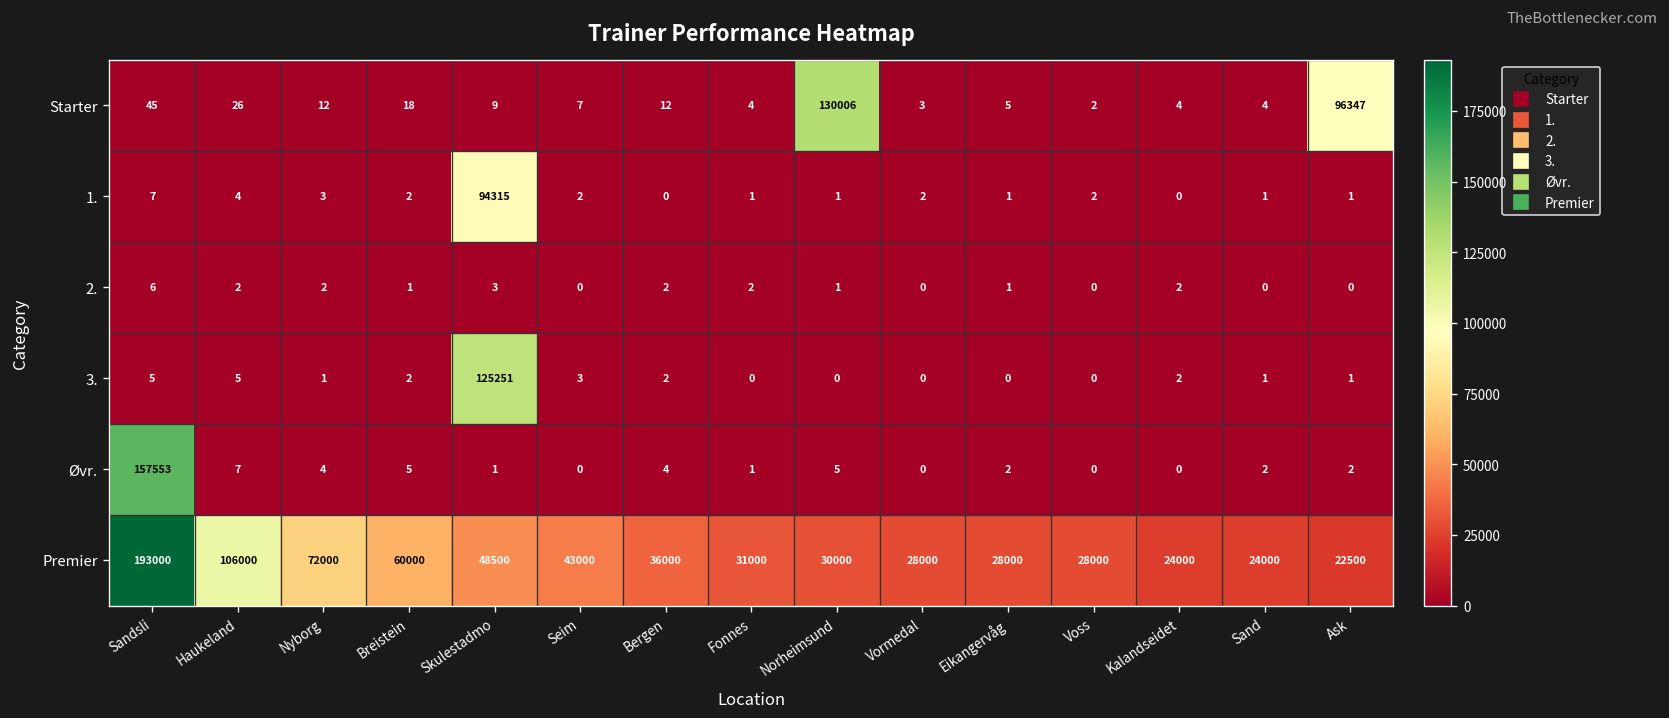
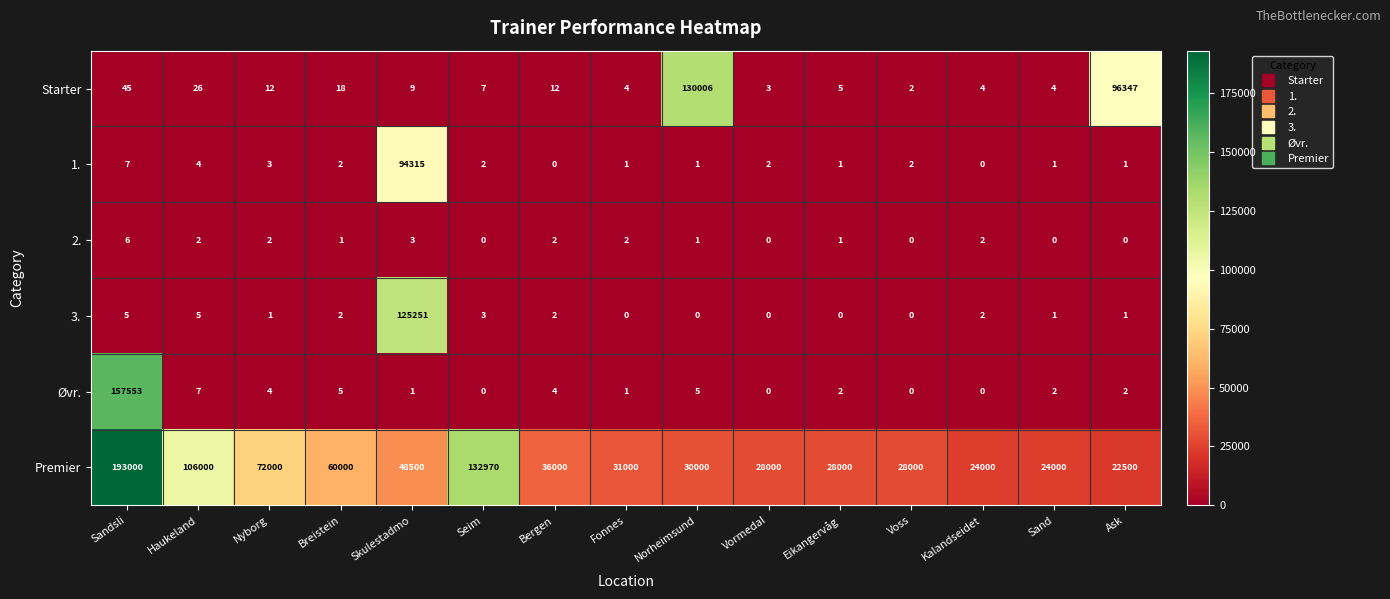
  {
    "Starter": {
      "Sandsli": 45,
      "Haukeland": 26,
      "Nyborg": 12,
      "Breistein": 18,
      "Skulestadmo": 9,
      "Seim": 7,
      "Bergen": 12,
      "Fonnes": 4,
      "Norheimsund": 130006,
      "Vormedal": 3,
      "Eikangervåg": 5,
      "Voss": 2,
      "Kalandseidet": 4,
      "Sand": 4,
      "Ask": 96347
    },
    "1.": {
      "Sandsli": 7,
      "Haukeland": 4,
      "Nyborg": 3,
      "Breistein": 2,
      "Skulestadmo": 94315,
      "Seim": 2,
      "Bergen": 0,
      "Fonnes": 1,
      "Norheimsund": 1,
      "Vormedal": 2,
      "Eikangervåg": 1,
      "Voss": 2,
      "Kalandseidet": 0,
      "Sand": 1,
      "Ask": 1
    },
    "2.": {
      "Sandsli": 6,
      "Haukeland": 2,
      "Nyborg": 2,
      "Breistein": 1,
      "Skulestadmo": 3,
      "Seim": 0,
      "Bergen": 2,
      "Fonnes": 2,
      "Norheimsund": 1,
      "Vormedal": 0,
      "Eikangervåg": 1,
      "Voss": 0,
      "Kalandseidet": 2,
      "Sand": 0,
      "Ask": 0
    },
    "3.": {
      "Sandsli": 5,
      "Haukeland": 5,
      "Nyborg": 1,
      "Breistein": 2,
      "Skulestadmo": 125251,
      "Seim": 3,
      "Bergen": 2,
      "Fonnes": 0,
      "Norheimsund": 0,
      "Vormedal": 0,
      "Eikangervåg": 0,
      "Voss": 0,
      "Kalandseidet": 2,
      "Sand": 1,
      "Ask": 1
    },
    "Øvr.": {
      "Sandsli": 157553,
      "Haukeland": 7,
      "Nyborg": 4,
      "Breistein": 5,
      "Skulestadmo": 1,
      "Seim": 0,
      "Bergen": 4,
      "Fonnes": 1,
      "Norheimsund": 5,
      "Vormedal": 0,
      "Eikangervåg": 2,
      "Voss": 0,
      "Kalandseidet": 0,
      "Sand": 2,
      "Ask": 2
    },
    "Premier": {
      "Sandsli": 193000,
      "Haukeland": 106000,
      "Nyborg": 72000,
      "Breistein": 60000,
      "Skulestadmo": 48500,
-     "Seim": 43000,
+     "Seim": 132970,
      "Bergen": 36000,
      "Fonnes": 31000,
      "Norheimsund": 30000,
      "Vormedal": 28000,
      "Eikangervåg": 28000,
      "Voss": 28000,
      "Kalandseidet": 24000,
      "Sand": 24000,
      "Ask": 22500
    }
  }
